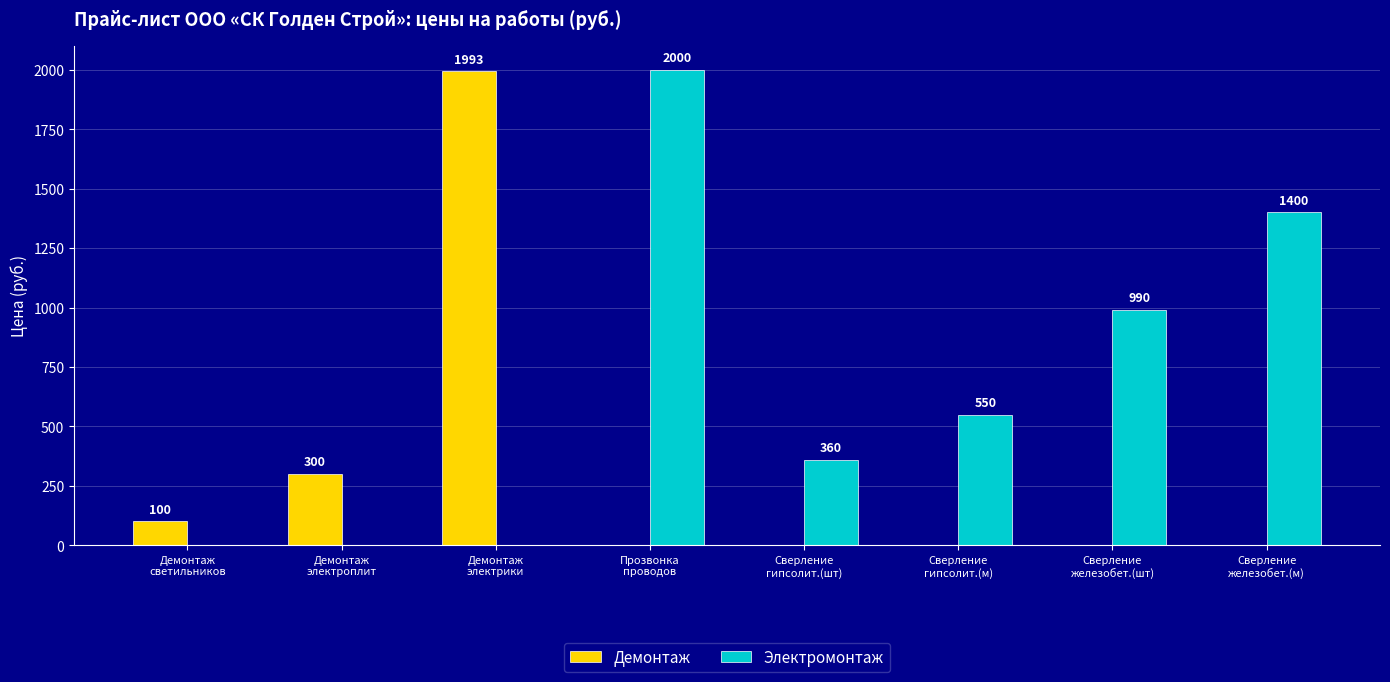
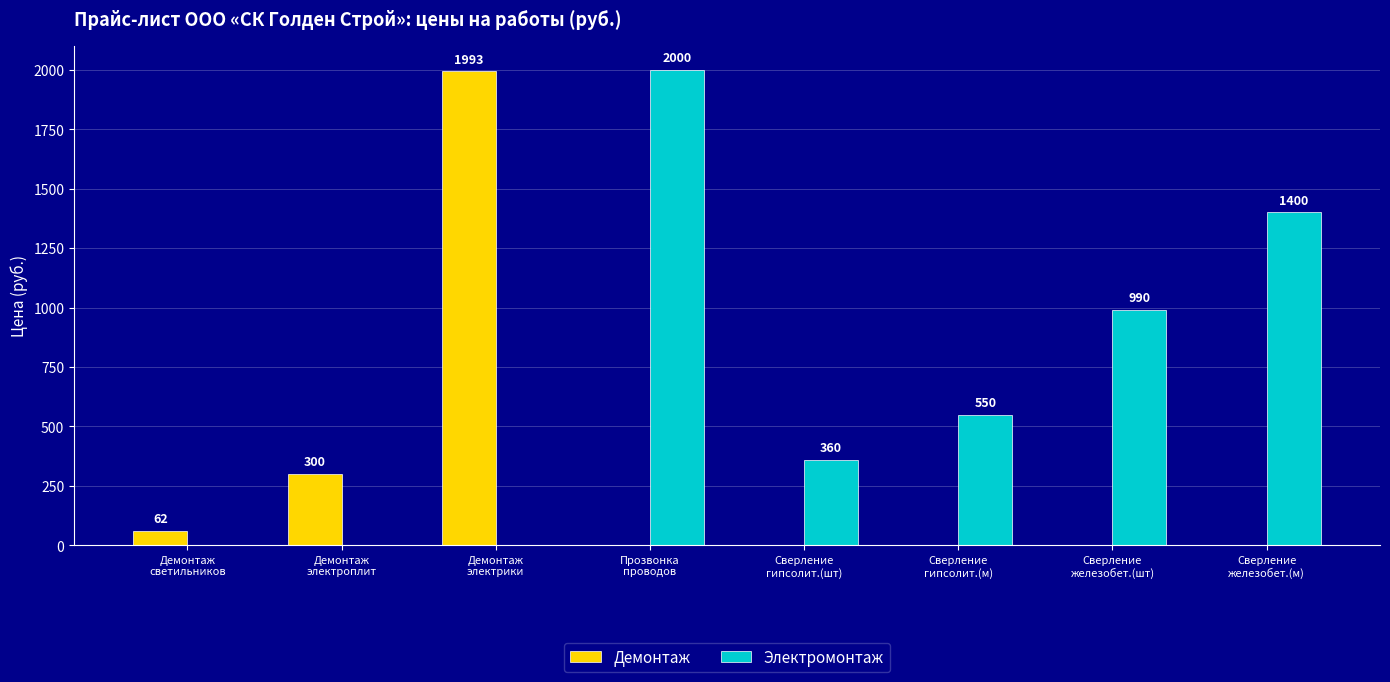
  {
    "Демонтаж": {
-     "Демонтаж светильников": 100,
+     "Демонтаж светильников": 62,
      "Демонтаж электроплит": 300,
      "Демонтаж электрики": 1993
    },
    "Электромонтаж": {
      "Прозвонка проводов": 2000,
      "Сверление гипсолит.(шт)": 360,
      "Сверление гипсолит.(м)": 550,
      "Сверление железобет.(шт)": 990,
      "Сверление железобет.(м)": 1400
    }
  }
